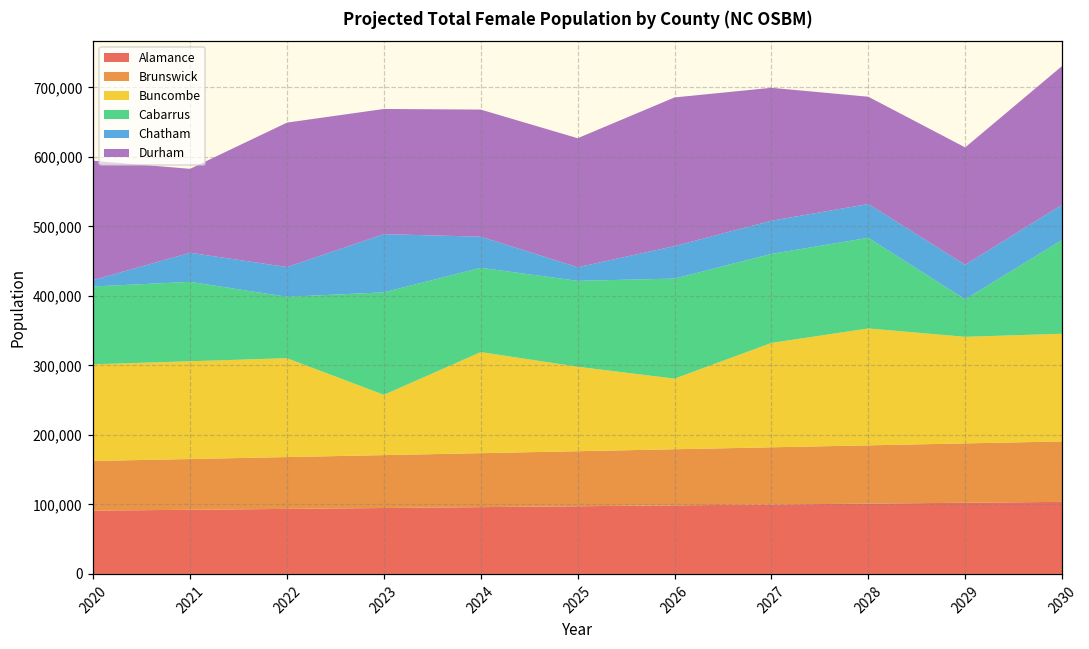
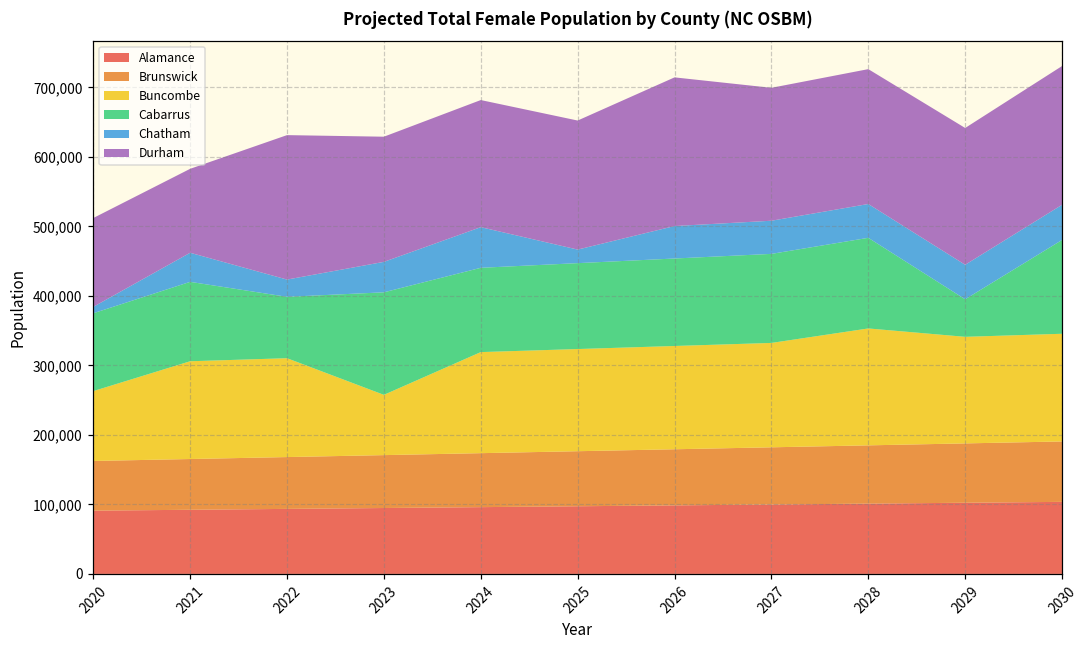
  {
    "Buncombe": {
-     "2020": "140,000",
+     "2020": "100,000",
      "2021": "140,000",
      "2022": "140,000",
      "2023": "90,000",
      "2024": "150,000",
-     "2025": "120,000",
-     "2026": "100,000",
+     "2025": "150,000",
+     "2026": "150,000",
      "2027": "150,000",
      "2028": "170,000",
      "2029": "150,000",
      "2030": "150,000"
    },
    "Cabarrus": {
      "2020": "110,000",
      "2021": "110,000",
      "2022": "90,000",
      "2023": "150,000",
      "2024": "120,000",
      "2025": "120,000",
-     "2026": "140,000",
+     "2026": "130,000",
      "2027": "130,000",
      "2028": "130,000",
      "2029": "50,000",
      "2030": "130,000"
    },
    "Chatham": {
      "2020": "10,000",
      "2021": "40,000",
-     "2022": "40,000",
-     "2023": "80,000",
-     "2024": "40,000",
+     "2022": "20,000",
+     "2023": "40,000",
+     "2024": "60,000",
      "2025": "20,000",
      "2026": "50,000",
      "2027": "50,000",
      "2028": "50,000",
      "2029": "50,000",
      "2030": "50,000"
    },
    "Durham": {
-     "2020": "170,000",
+     "2020": "130,000",
      "2021": "120,000",
      "2022": "210,000",
      "2023": "180,000",
      "2024": "180,000",
      "2025": "190,000",
      "2026": "210,000",
      "2027": "190,000",
-     "2028": "150,000",
-     "2029": "170,000",
+     "2028": "190,000",
+     "2029": "200,000",
      "2030": "200,000"
    }
  }
